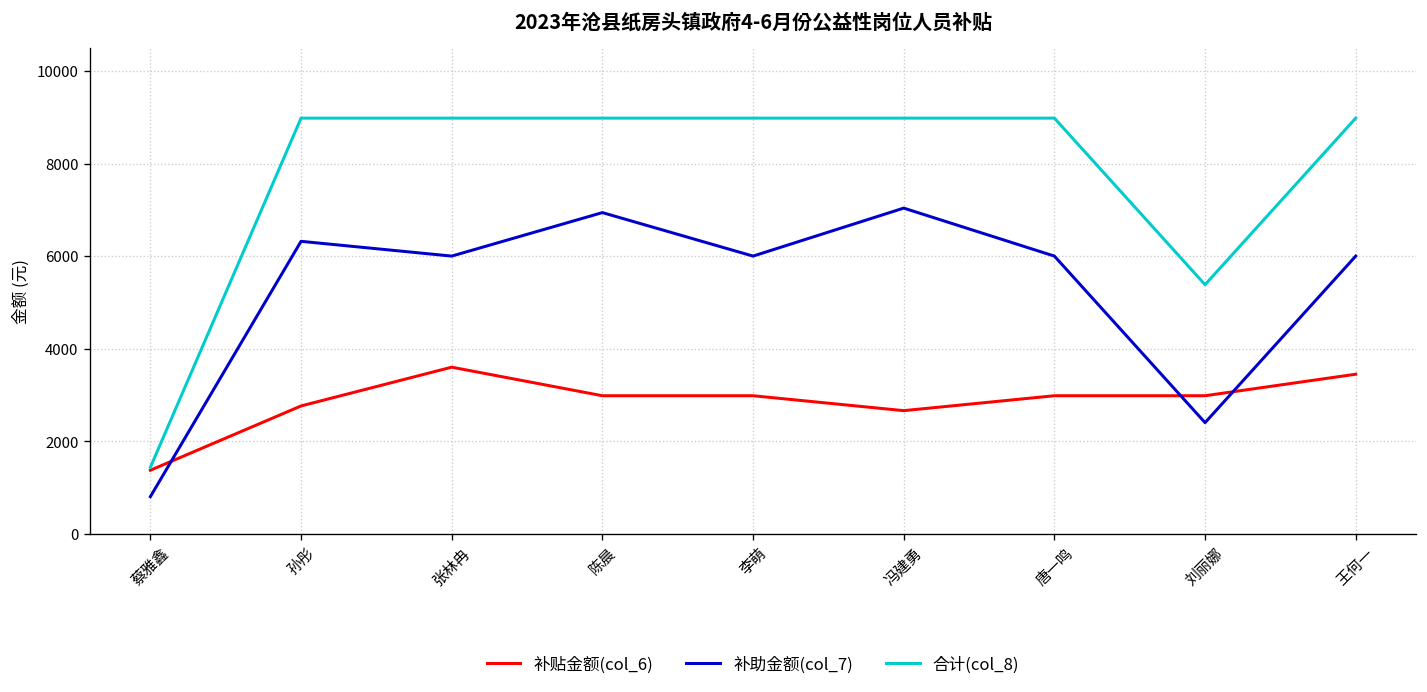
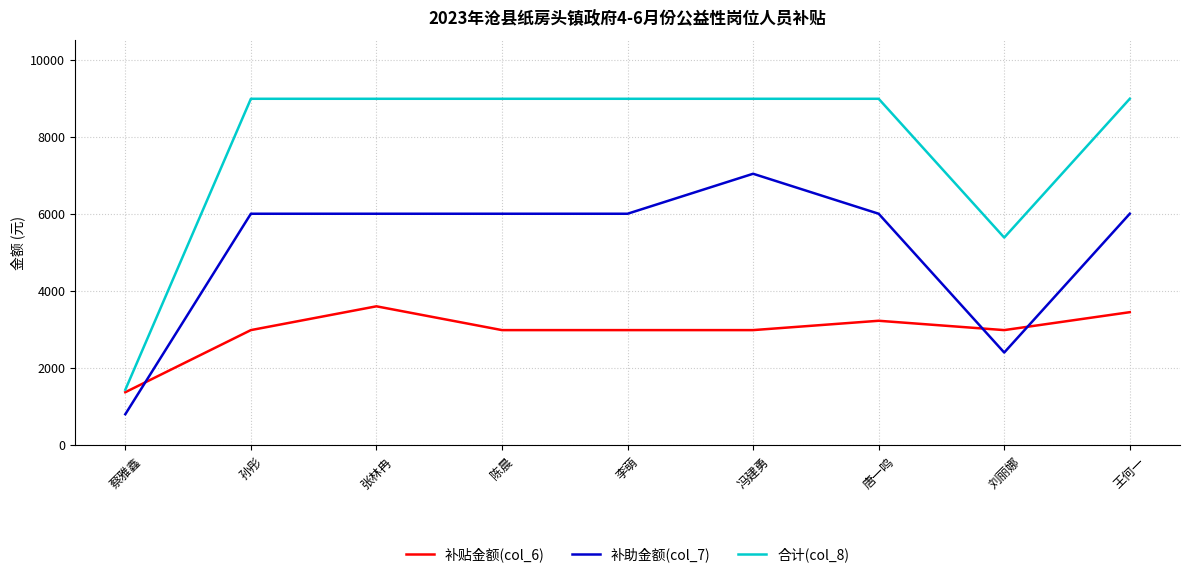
  {
    "补贴金额(col_6)": {
-     "孙彤": 2800,
+     "孙彤": 3000,
      "张林冉": 3600,
      "陈晨": 3000,
      "李萌": 3000,
-     "冯建勇": 2700,
-     "唐一鸣": 3000,
+     "冯建勇": 3000,
+     "唐一鸣": 3200,
      "刘丽娜": 3000,
      "王何一": 3400
    },
    "补助金额(col_7)": {
      "蔡雅鑫": 800,
-     "孙彤": 6300,
+     "孙彤": 6000,
      "张林冉": 6000,
-     "陈晨": 6900,
+     "陈晨": 6000,
      "李萌": 6000,
      "冯建勇": 7000,
      "唐一鸣": 6000,
      "刘丽娜": 2400,
      "王何一": 6000
    },
    "合计(col_8)": {
      "孙彤": 9000,
      "张林冉": 9000,
      "陈晨": 9000,
      "李萌": 9000,
      "冯建勇": 9000,
      "唐一鸣": 9000,
      "刘丽娜": 5400,
      "王何一": 9000
    }
  }
